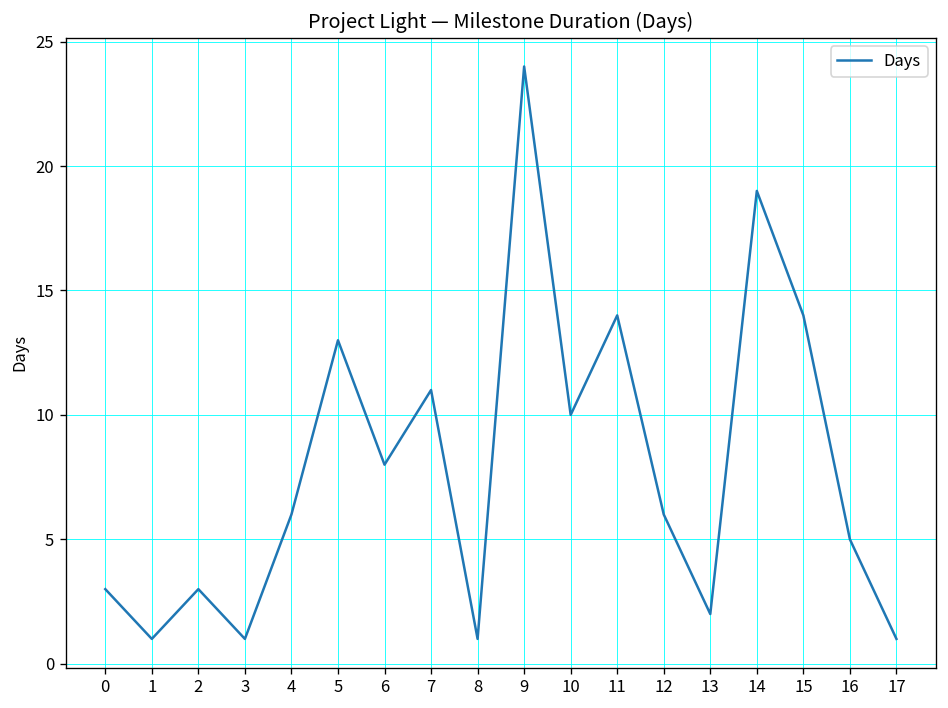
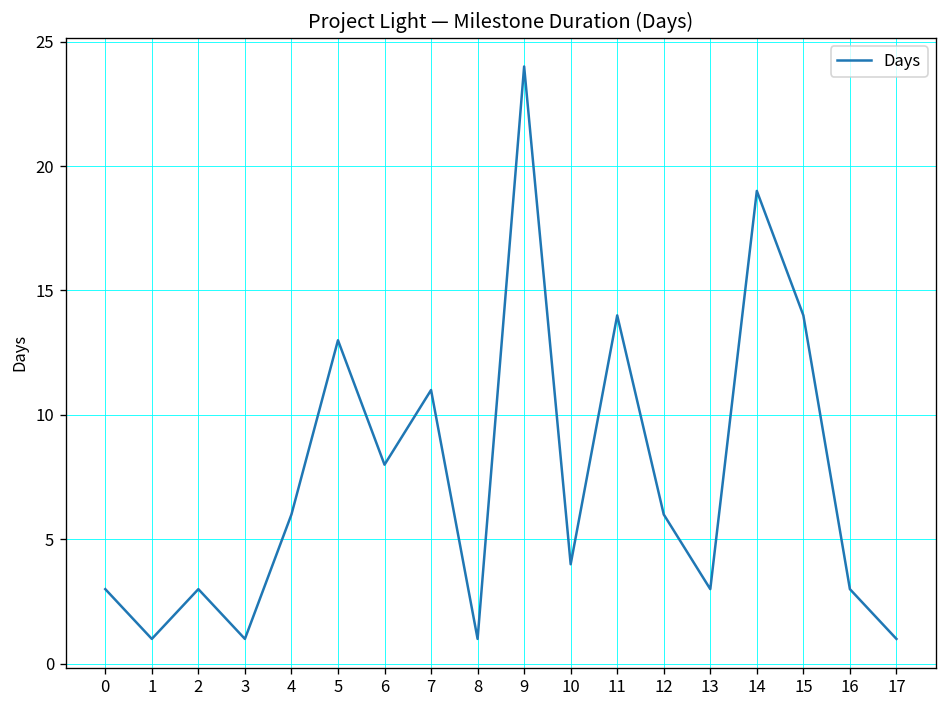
  {
    "0": 3,
    "1": 1,
    "2": 3,
    "3": 1,
    "4": 6,
    "5": 13,
    "6": 8,
    "7": 11,
    "8": 1,
    "9": 24,
-   "10": 10,
+   "10": 4,
    "11": 14,
    "12": 6,
-   "13": 2,
+   "13": 3,
    "14": 19,
    "15": 14,
-   "16": 5,
+   "16": 3,
    "17": 1
  }
